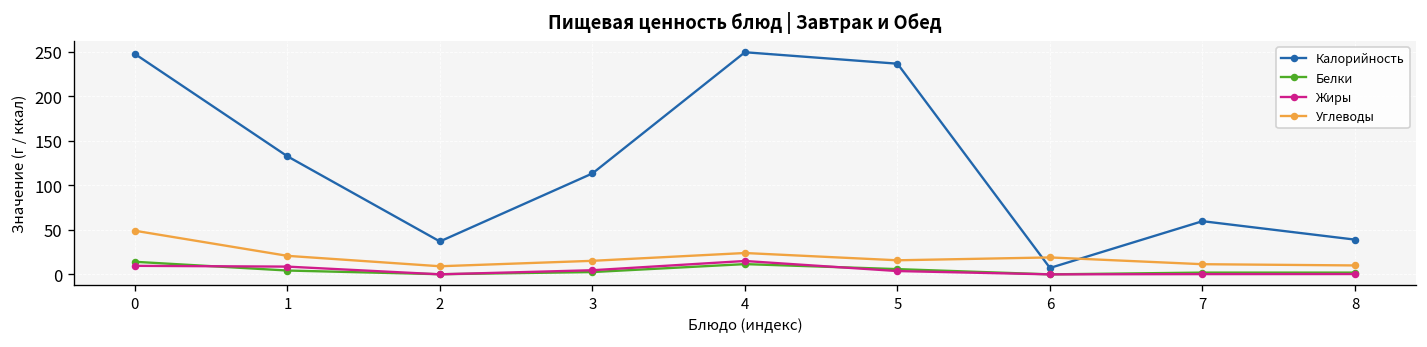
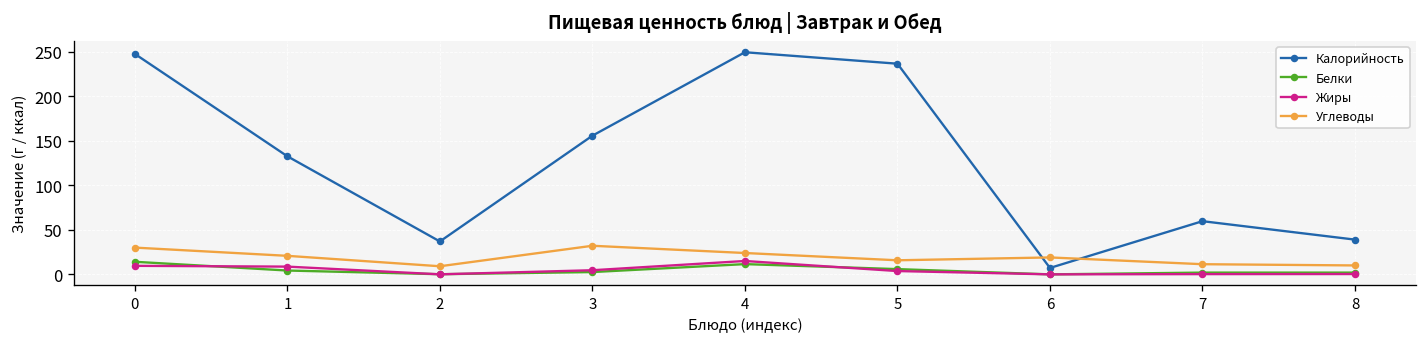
  {
    "Калорийность": {
      "0": 250,
      "1": 130,
      "2": 40,
-     "3": 110,
+     "3": 160,
      "4": 250,
      "5": 240,
      "6": 10,
      "7": 60,
      "8": 40
    },
    "Белки": {
      "0": 10,
      "1": 0,
      "4": 10
    },
    "Жиры": {
      "0": 10,
      "1": 10,
      "4": 20
    },
    "Углеводы": {
-     "0": 50,
+     "0": 30,
      "1": 20,
      "2": 10,
-     "3": 20,
+     "3": 30,
      "4": 20,
      "5": 20,
      "6": 20,
      "7": 10,
      "8": 10
    }
  }
